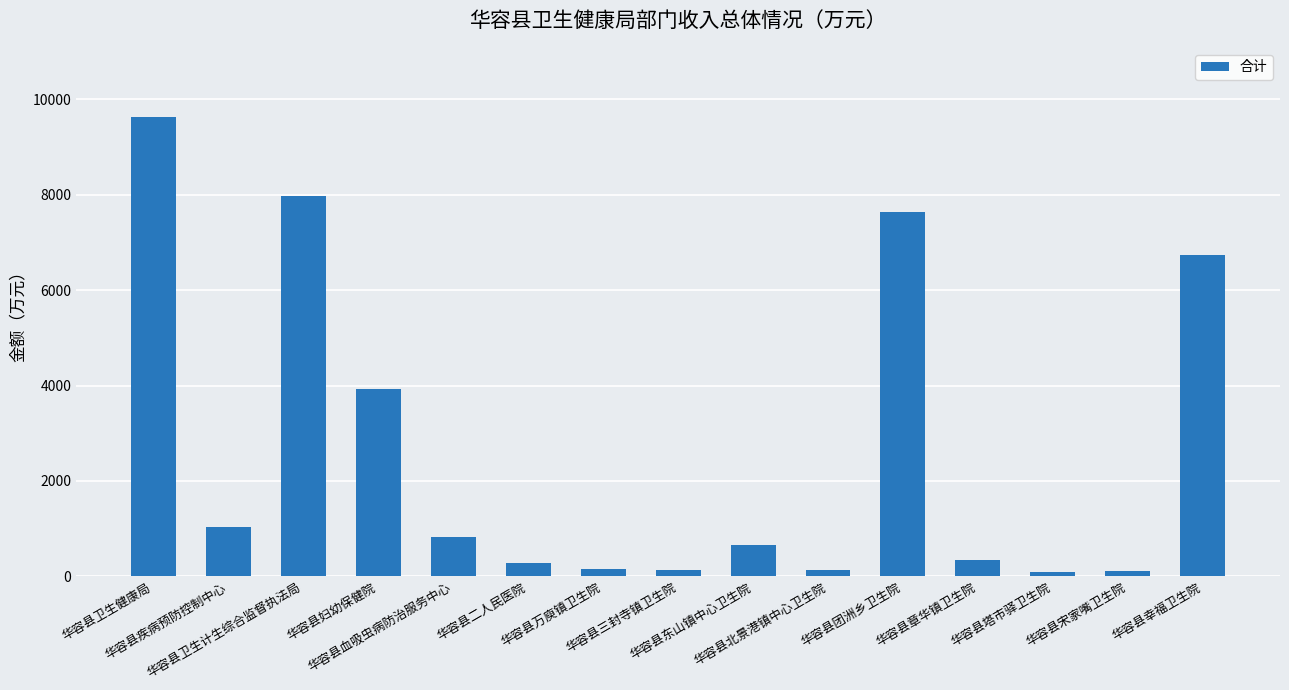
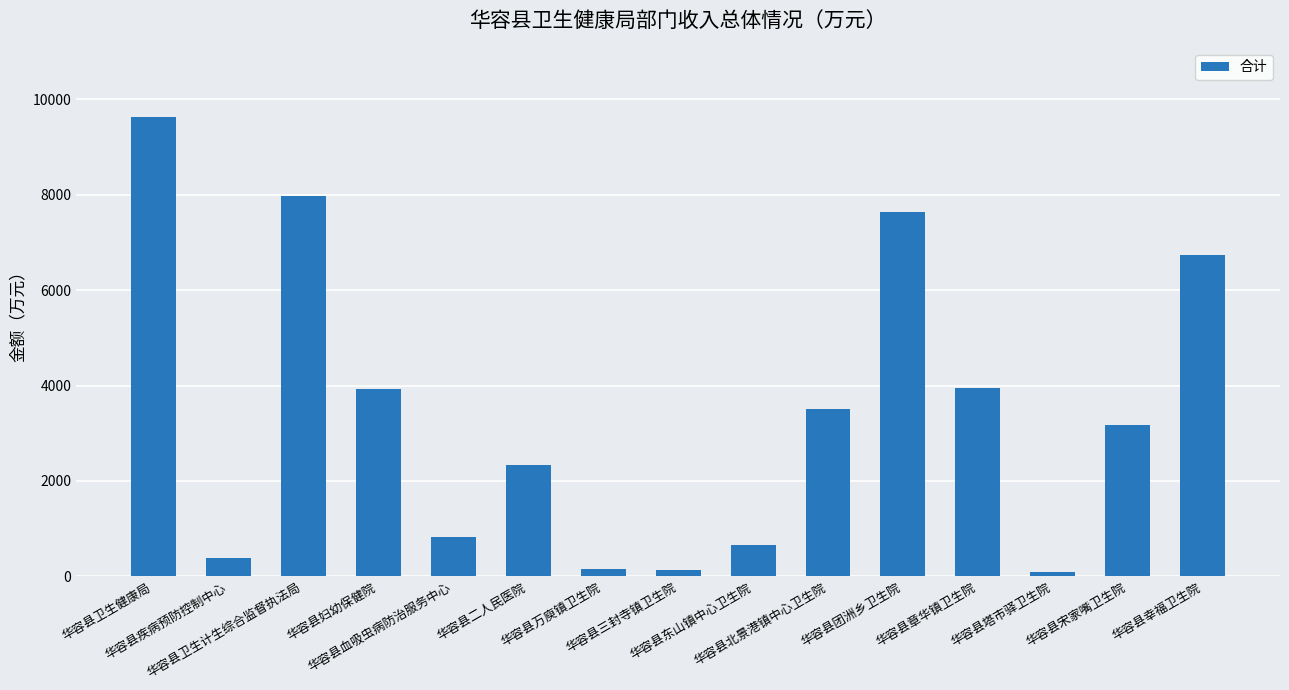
  {
    "华容县卫生健康局": 9600,
-   "华容县疾病预防控制中心": 1000,
+   "华容县疾病预防控制中心": 400,
    "华容县卫生计生综合监督执法局": 8000,
    "华容县妇幼保健院": 3900,
    "华容县血吸虫病防治服务中心": 800,
-   "华容县二人民医院": 300,
+   "华容县二人民医院": 2300,
    "华容县万庾镇卫生院": 200,
    "华容县三封寺镇卫生院": 100,
    "华容县东山镇中心卫生院": 700,
-   "华容县北景港镇中心卫生院": 100,
+   "华容县北景港镇中心卫生院": 3500,
    "华容县团洲乡卫生院": 7600,
-   "华容县章华镇卫生院": 300,
+   "华容县章华镇卫生院": 3900,
    "华容县塔市驿卫生院": 100,
-   "华容县宋家嘴卫生院": 100,
+   "华容县宋家嘴卫生院": 3200,
    "华容县幸福卫生院": 6700
  }
